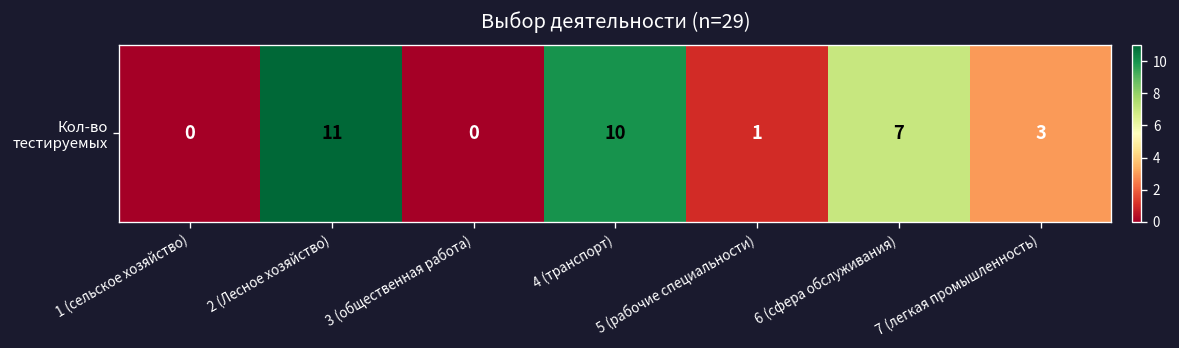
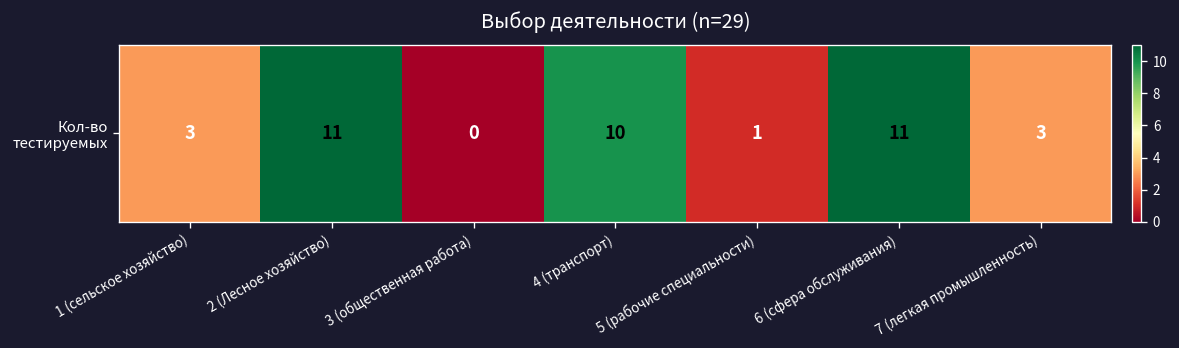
  {
    "Кол-во тестируемых": {
-     "1 (сельское хозяйство)": 0,
+     "1 (сельское хозяйство)": 3,
      "2 (Лесное хозяйство)": 11,
      "3 (общественная работа)": 0,
      "4 (транспорт)": 10,
      "5 (рабочие специальности)": 1,
-     "6 (сфера обслуживания)": 7,
+     "6 (сфера обслуживания)": 11,
      "7 (легкая промышленность)": 3
    }
  }
